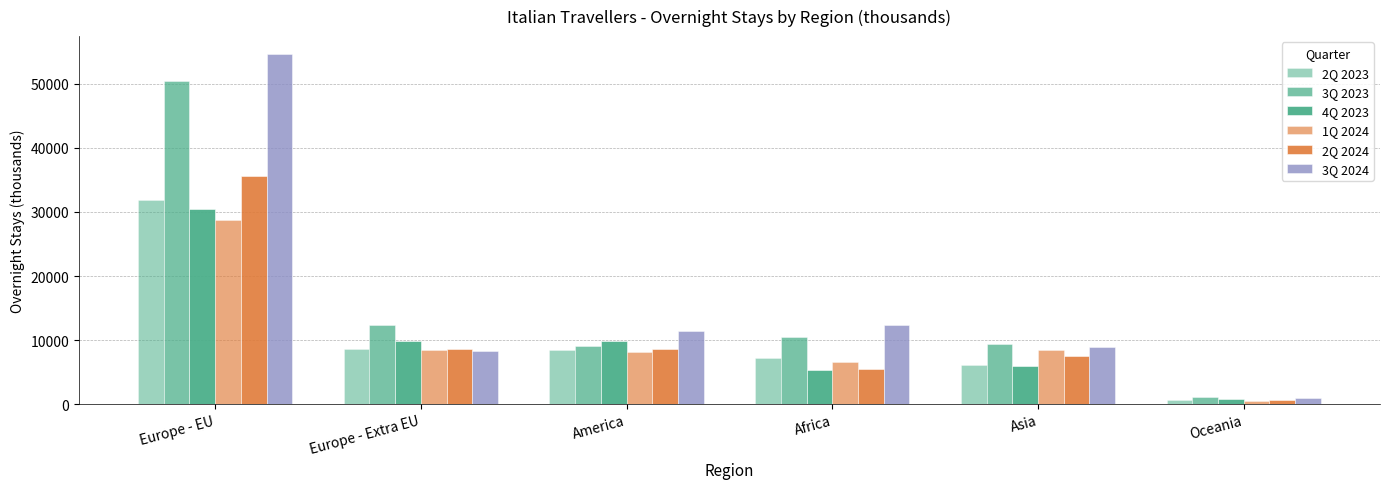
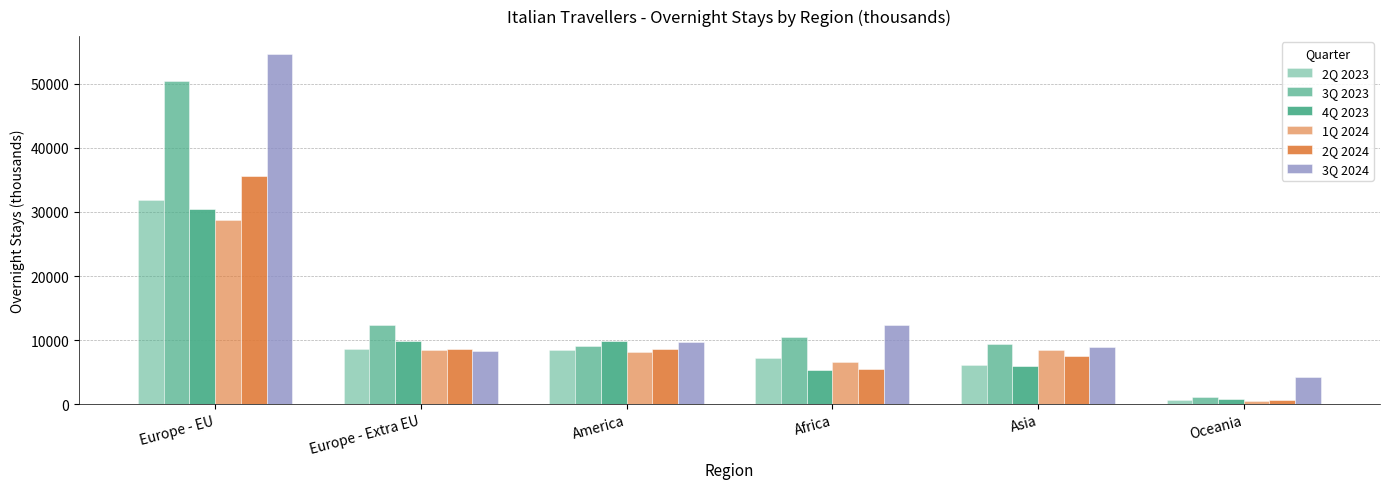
  {
    "3Q 2024": {
      "Europe - EU": 55000,
      "Europe - Extra EU": 8000,
-     "America": 11000,
+     "America": 10000,
      "Africa": 12000,
      "Asia": 9000,
-     "Oceania": 1000
+     "Oceania": 4000
    }
  }
